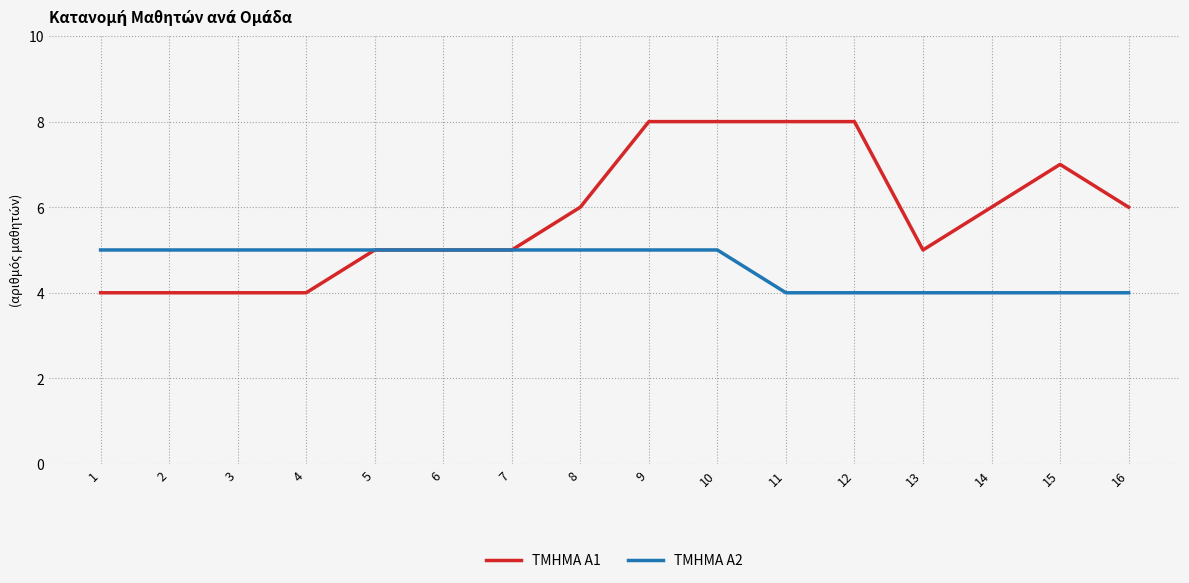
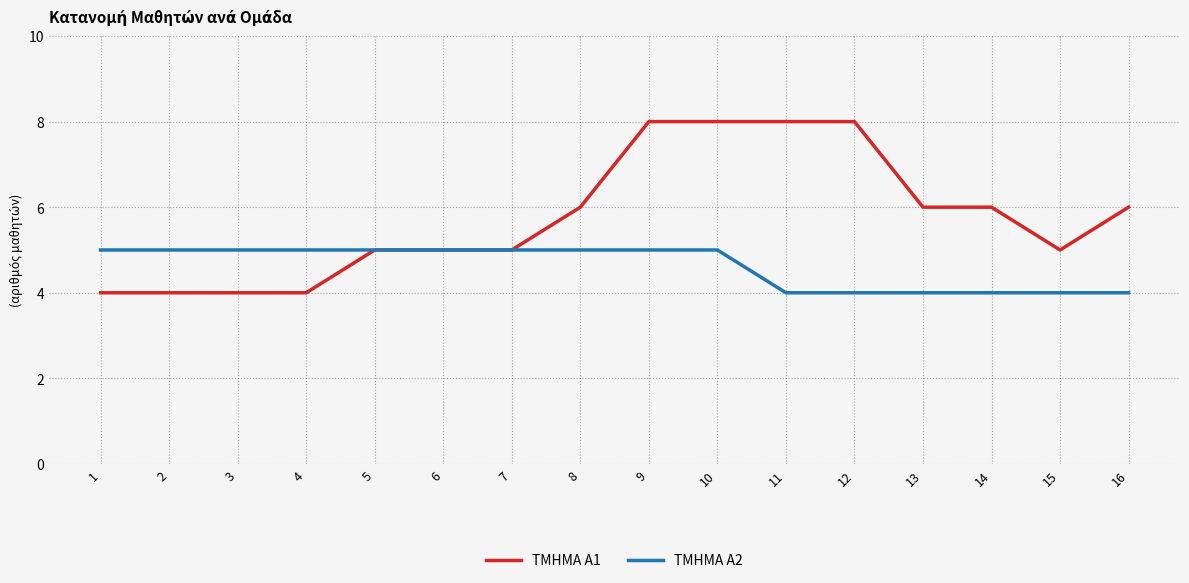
  {
    "ΤΜΗΜΑ Α1": {
      "1": 4,
      "2": 4,
      "3": 4,
      "4": 4,
      "8": 6,
      "9": 8,
      "10": 8,
      "11": 8,
      "12": 8,
-     "13": 5,
+     "13": 6,
      "14": 6,
-     "15": 7,
+     "15": 5,
      "16": 6
    },
    "ΤΜΗΜΑ Α2": {
      "1": 5,
      "2": 5,
      "3": 5,
      "4": 5,
      "8": 5,
      "9": 5,
      "10": 5,
      "11": 4,
      "12": 4,
      "13": 4,
      "14": 4,
      "15": 4,
      "16": 4
    }
  }
